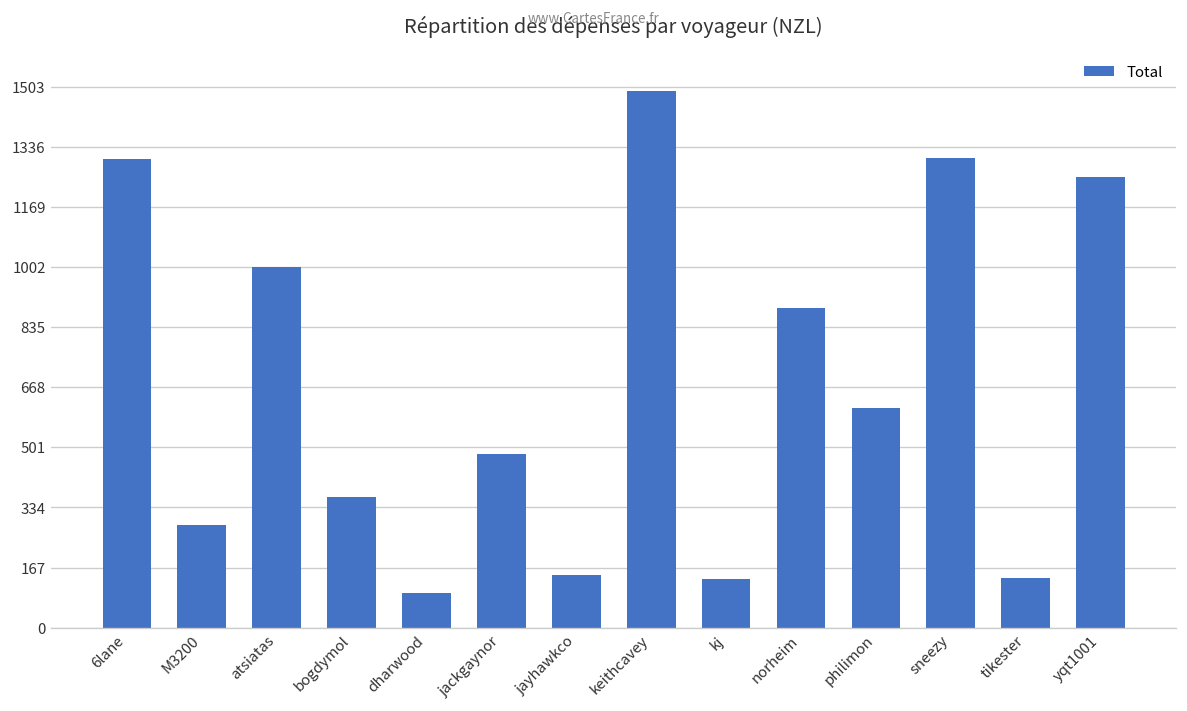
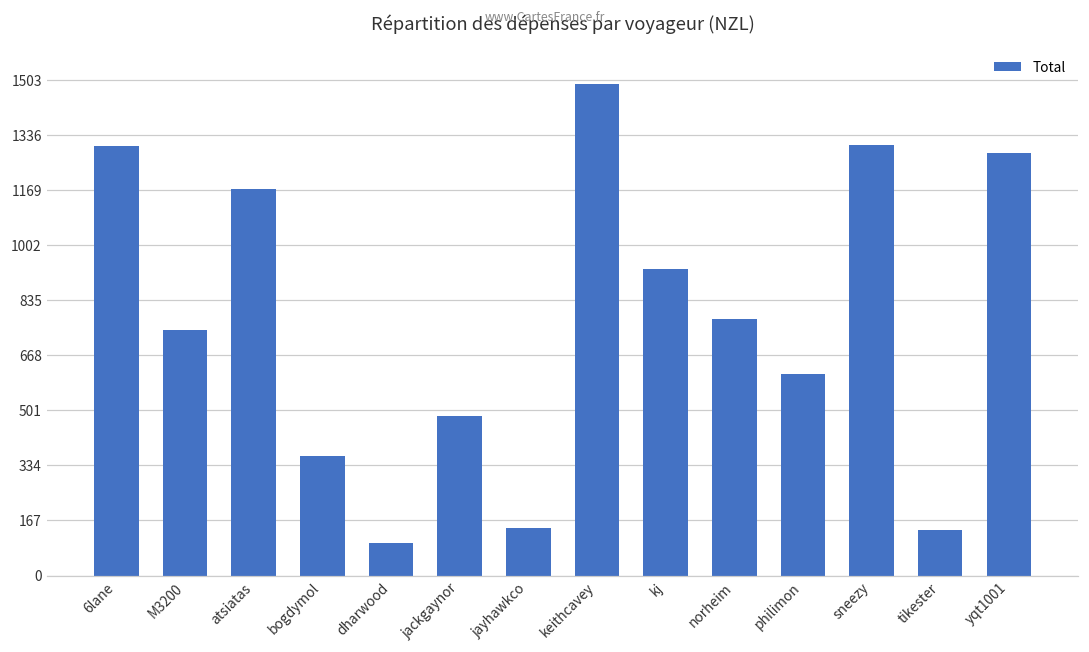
  {
    "6lane": 1300,
-   "M3200": 280,
-   "atsiatas": 1000,
+   "M3200": 750,
+   "atsiatas": 1170,
    "bogdymol": 360,
    "dharwood": 100,
    "jackgaynor": 480,
    "jayhawkco": 150,
    "keithcavey": 1490,
-   "kj": 130,
-   "norheim": 890,
+   "kj": 930,
+   "norheim": 780,
    "philimon": 610,
    "sneezy": 1300,
    "tikester": 140,
-   "yqt1001": 1250
+   "yqt1001": 1280
  }
